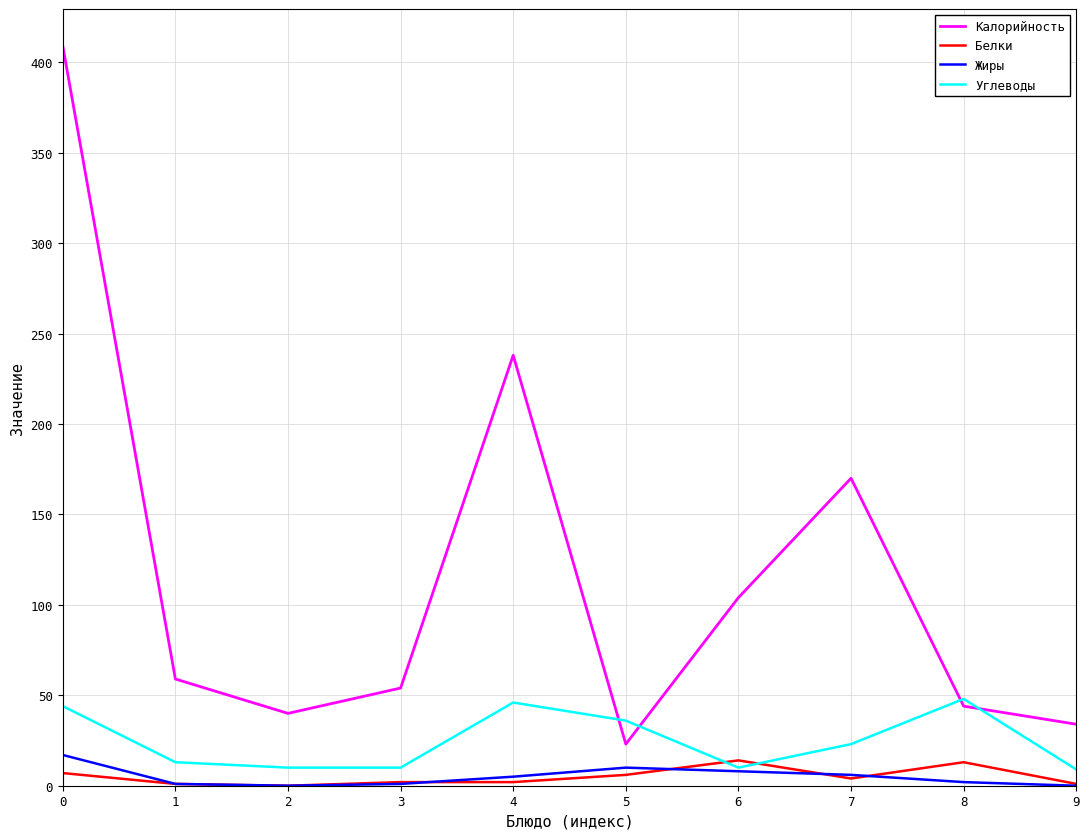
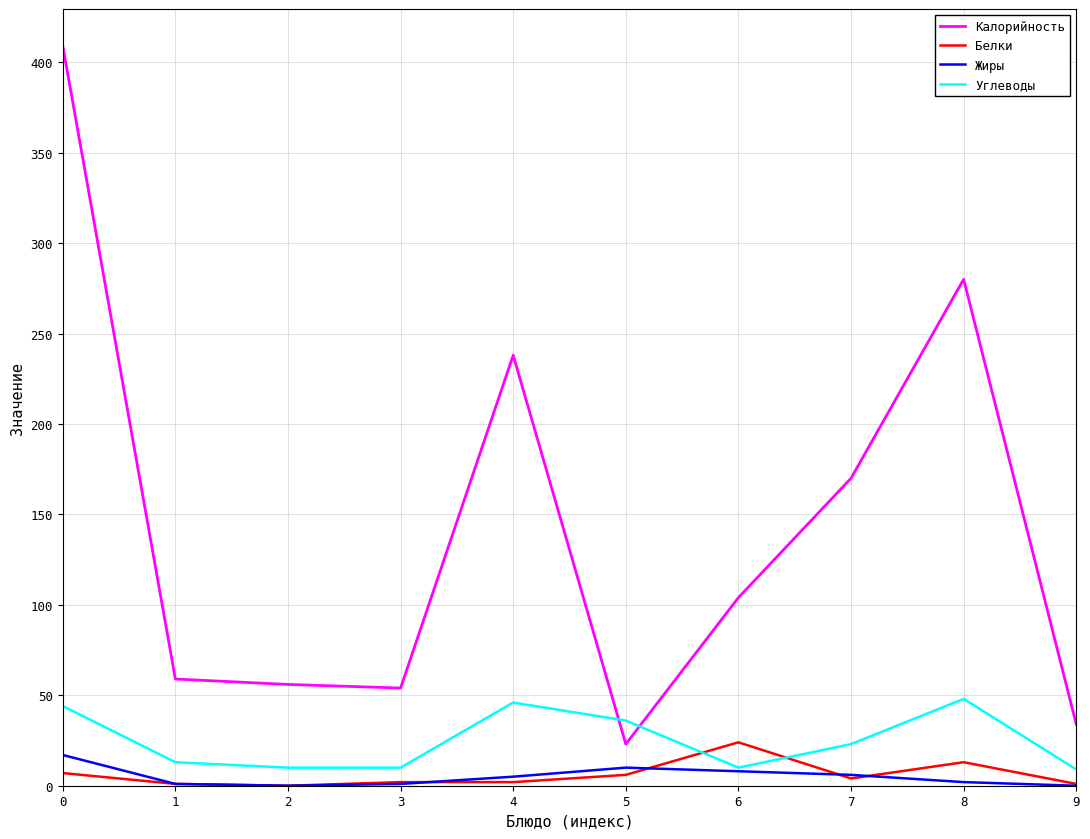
  {
    "Калорийность": {
      "0": 409,
      "1": 59,
-     "2": 40,
+     "2": 56,
      "3": 54,
      "4": 238,
      "5": 23,
      "6": 104,
      "7": 170,
-     "8": 44,
+     "8": 280,
      "9": 34
    },
    "Белки": {
      "0": 7,
      "4": 2,
      "5": 6,
-     "6": 14,
+     "6": 24,
      "7": 4,
      "8": 13
    },
    "Жиры": {
      "0": 17,
      "4": 5,
      "5": 10,
      "6": 8,
      "7": 6,
      "8": 2
    },
    "Углеводы": {
      "0": 44,
      "1": 13,
      "2": 10,
      "3": 10,
      "4": 46,
      "5": 36,
      "6": 10,
      "7": 23,
      "8": 48,
      "9": 9
    }
  }
